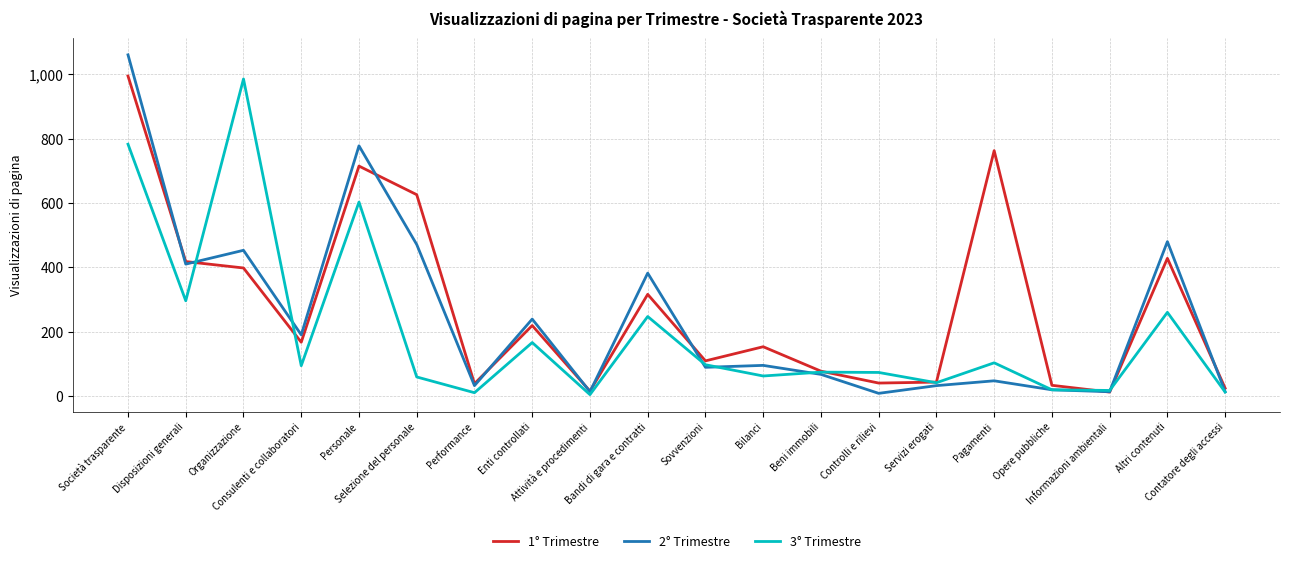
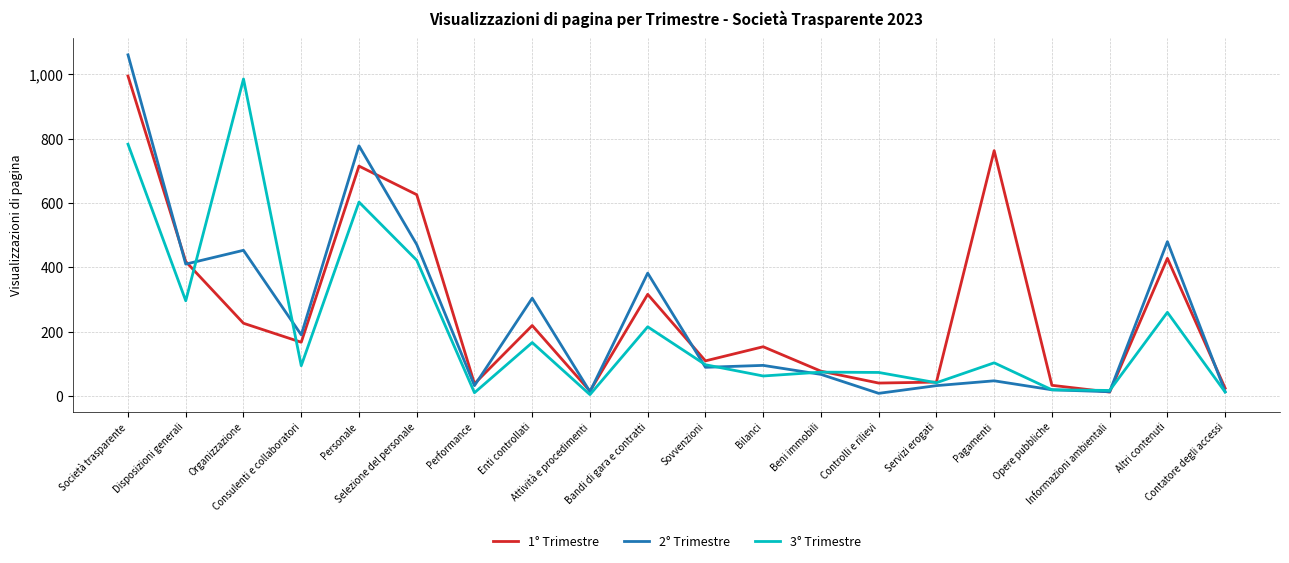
  {
    "1° Trimestre": {
      "Società trasparente": "1,000",
-     "Organizzazione": "400",
+     "Organizzazione": "230",
      "Consulenti e collaboratori": "170",
      "Personale": "720",
      "Selezione del personale": "630",
      "Enti controllati": "220",
      "Bandi di gara e contratti": "320",
      "Sovvenzioni": "110",
      "Bilanci": "150",
      "Controlli e rilievi": "40",
      "Pagamenti": "760",
      "Opere pubbliche": "30",
      "Altri contenuti": "430",
      "Contatore degli accessi": "20"
    },
    "2° Trimestre": {
      "Società trasparente": "1,060",
      "Organizzazione": "450",
      "Consulenti e collaboratori": "190",
      "Personale": "780",
      "Selezione del personale": "470",
-     "Enti controllati": "240",
+     "Enti controllati": "300",
      "Bandi di gara e contratti": "380",
      "Bilanci": "100",
      "Controlli e rilievi": "10",
      "Servizi erogati": "30",
      "Pagamenti": "50",
      "Altri contenuti": "480"
    },
    "3° Trimestre": {
      "Società trasparente": "780",
      "Disposizioni generali": "300",
      "Organizzazione": "990",
      "Consulenti e collaboratori": "90",
      "Personale": "600",
-     "Selezione del personale": "60",
+     "Selezione del personale": "420",
      "Performance": "10",
      "Enti controllati": "170",
      "Attività e procedimenti": "0",
-     "Bandi di gara e contratti": "250",
+     "Bandi di gara e contratti": "220",
      "Bilanci": "60",
      "Controlli e rilievi": "70",
      "Pagamenti": "100",
      "Altri contenuti": "260"
    }
  }
